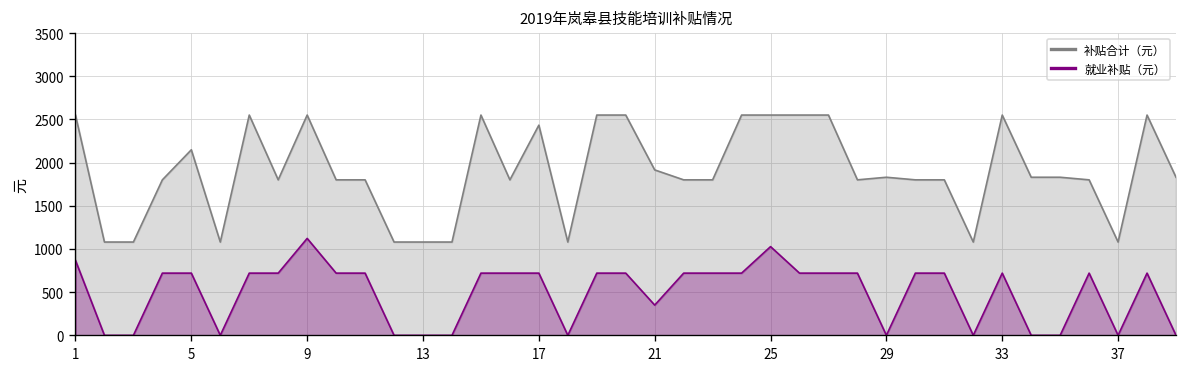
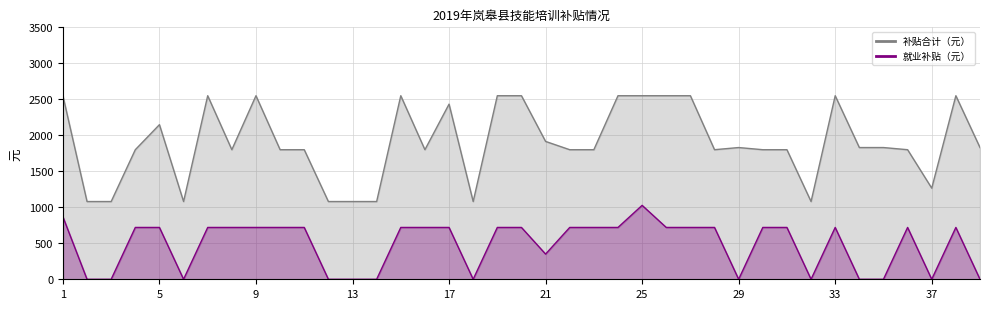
  {
    "补贴合计（元）": {
      "1": 2600,
      "5": 2100,
      "9": 2600,
      "13": 1100,
      "17": 2400,
      "21": 1900,
      "25": 2600,
      "29": 1800,
      "33": 2600,
-     "37": 1100
+     "37": 1300
    },
    "就业补贴（元）": {
      "1": 900,
      "5": 700,
-     "9": 1100,
+     "9": 700,
      "13": 0,
      "17": 700,
      "21": 400,
      "25": 1000,
      "29": 0,
      "33": 700,
      "37": 0
    }
  }
